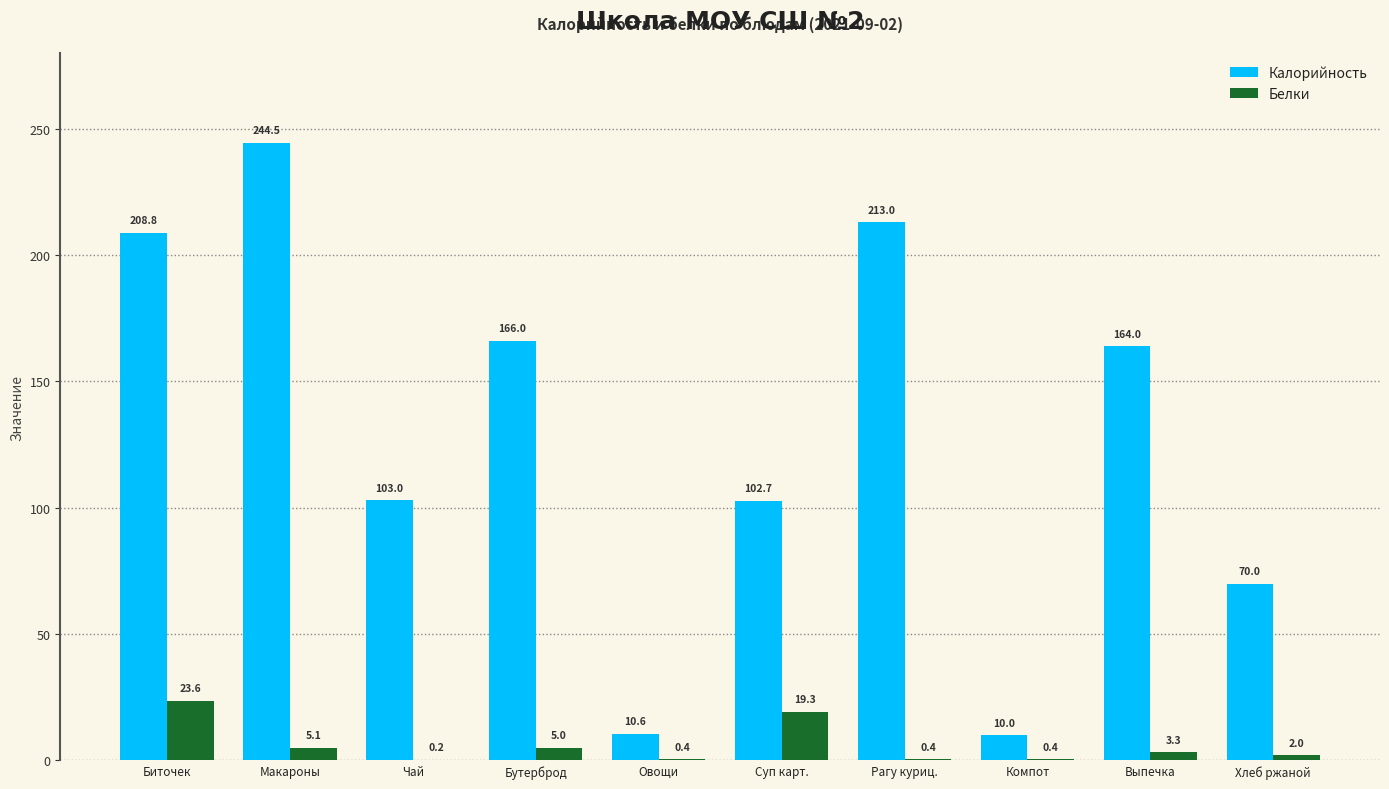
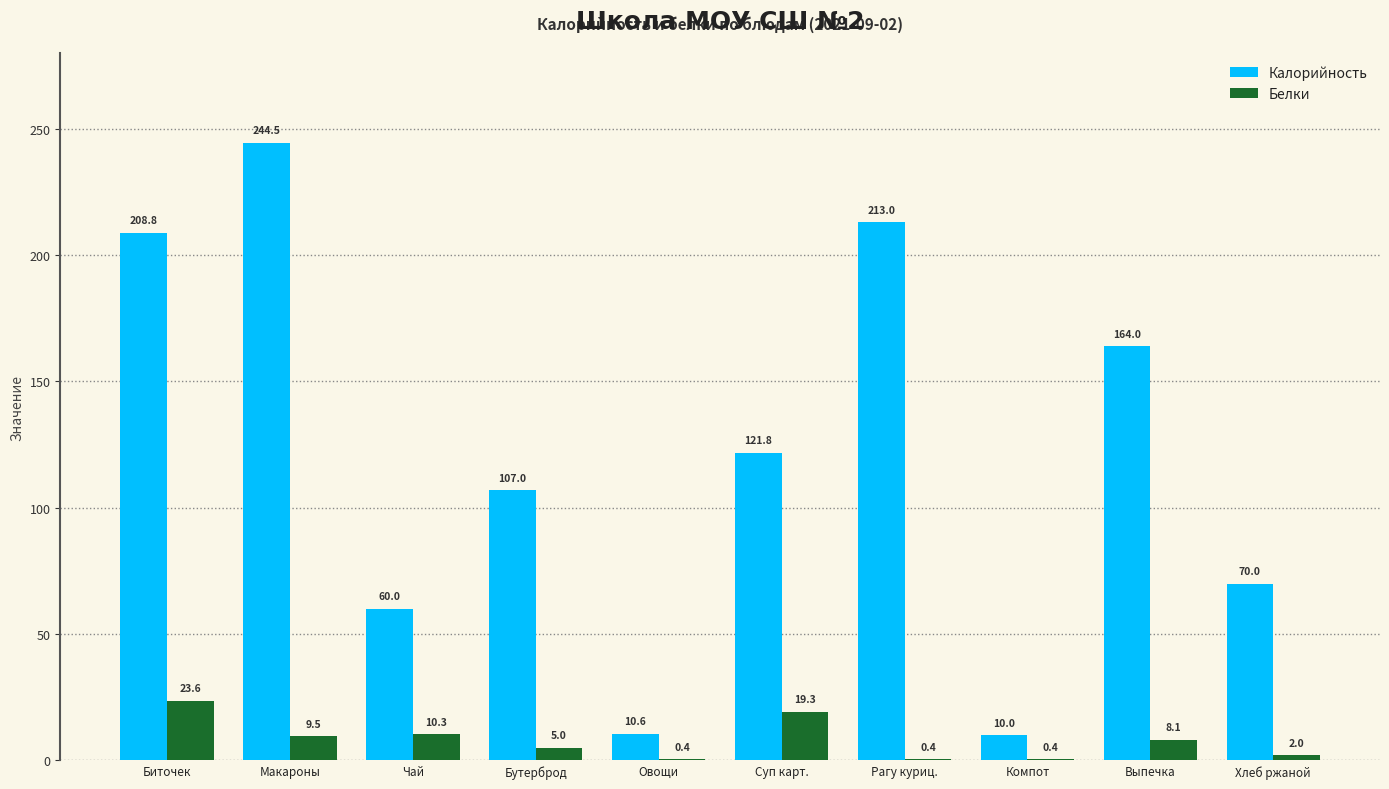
  {
    "Калорийность": {
      "Биточек": 208.8,
      "Макароны": 244.5,
-     "Чай": 103.0,
-     "Бутерброд": 166.0,
+     "Чай": 60.0,
+     "Бутерброд": 107.0,
      "Овощи": 10.6,
-     "Суп карт.": 102.7,
+     "Суп карт.": 121.8,
      "Рагу куриц.": 213.0,
      "Компот": 10.0,
      "Выпечка": 164.0,
      "Хлеб ржаной": 70.0
    },
    "Белки": {
      "Биточек": 23.6,
-     "Макароны": 5.1,
-     "Чай": 0.2,
+     "Макароны": 9.5,
+     "Чай": 10.3,
      "Бутерброд": 5.0,
      "Овощи": 0.4,
      "Суп карт.": 19.3,
      "Рагу куриц.": 0.4,
      "Компот": 0.4,
-     "Выпечка": 3.3,
+     "Выпечка": 8.1,
      "Хлеб ржаной": 2.0
    }
  }
